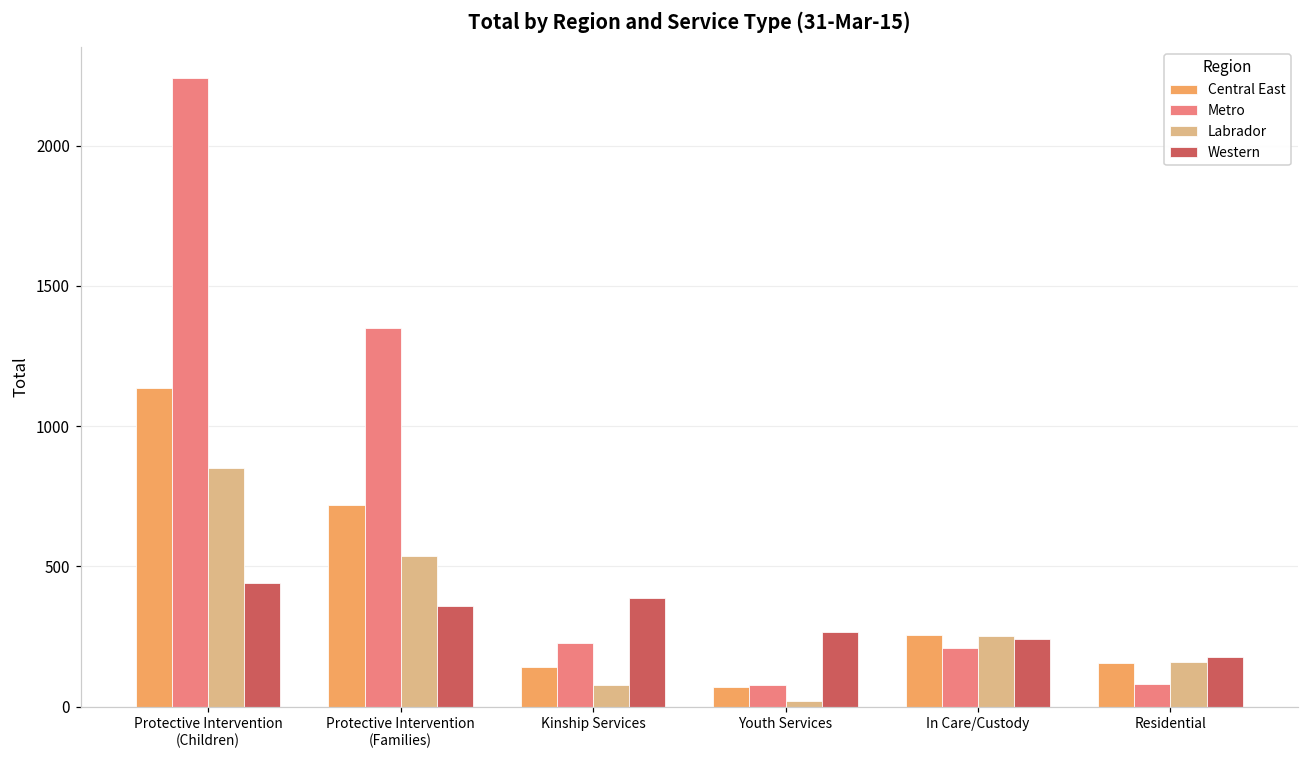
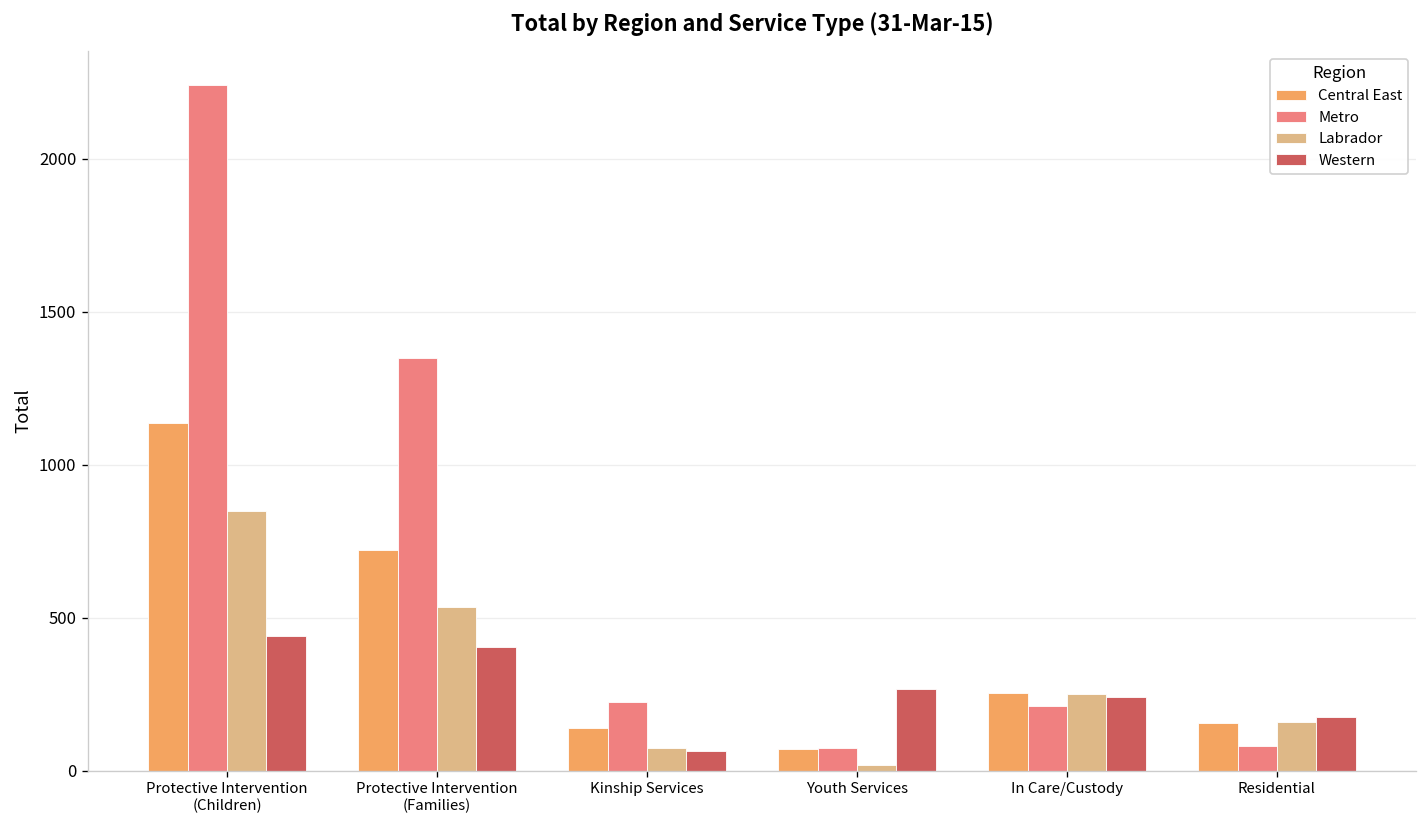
  {
    "Western": {
      "Protective Intervention (Children)": 440,
-     "Protective Intervention (Families)": 360,
-     "Kinship Services": 390,
+     "Protective Intervention (Families)": 410,
+     "Kinship Services": 70,
      "Youth Services": 270,
      "In Care/Custody": 240,
      "Residential": 180
    }
  }
